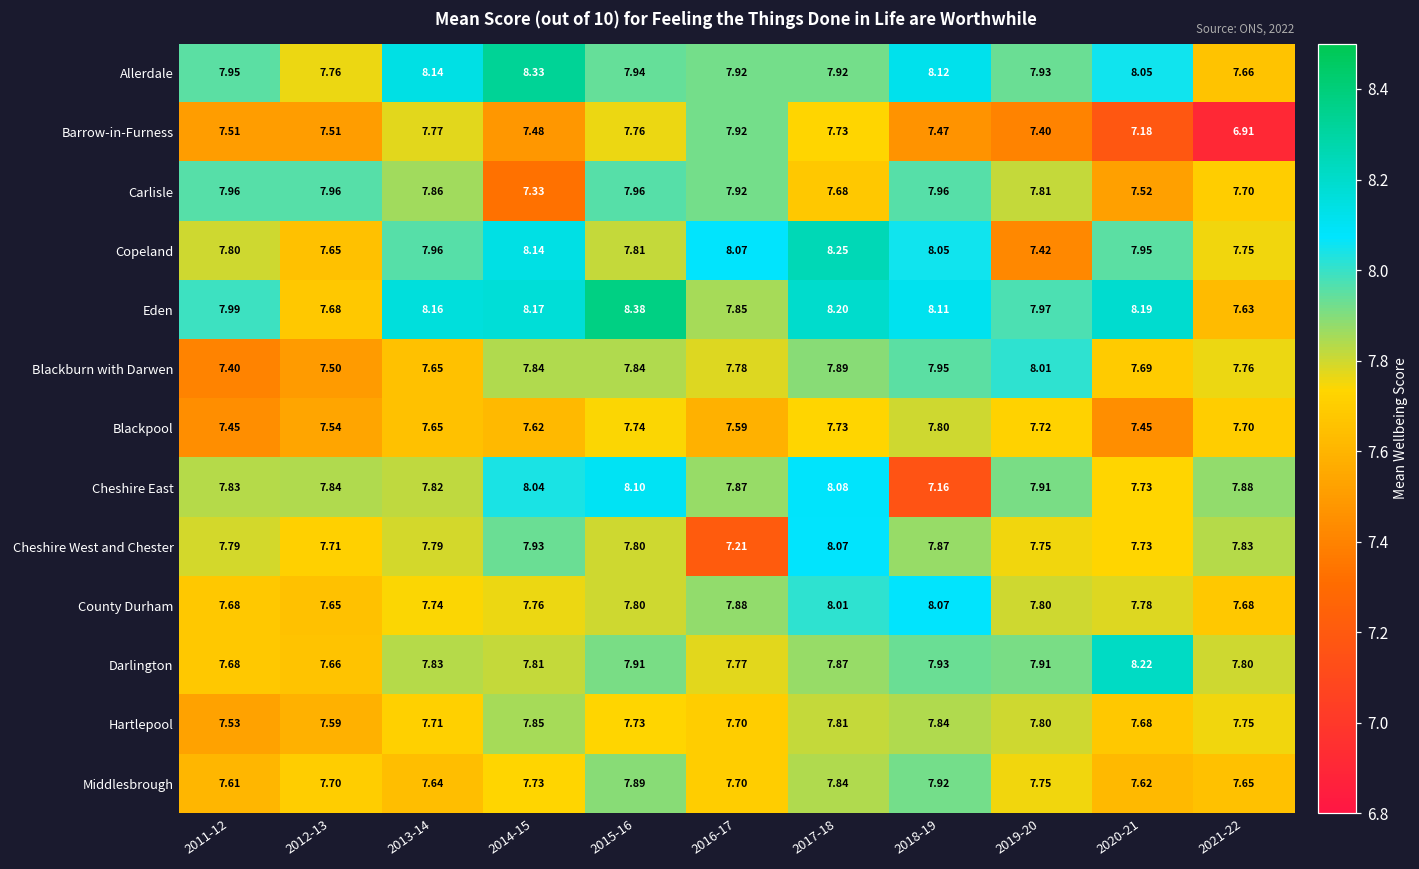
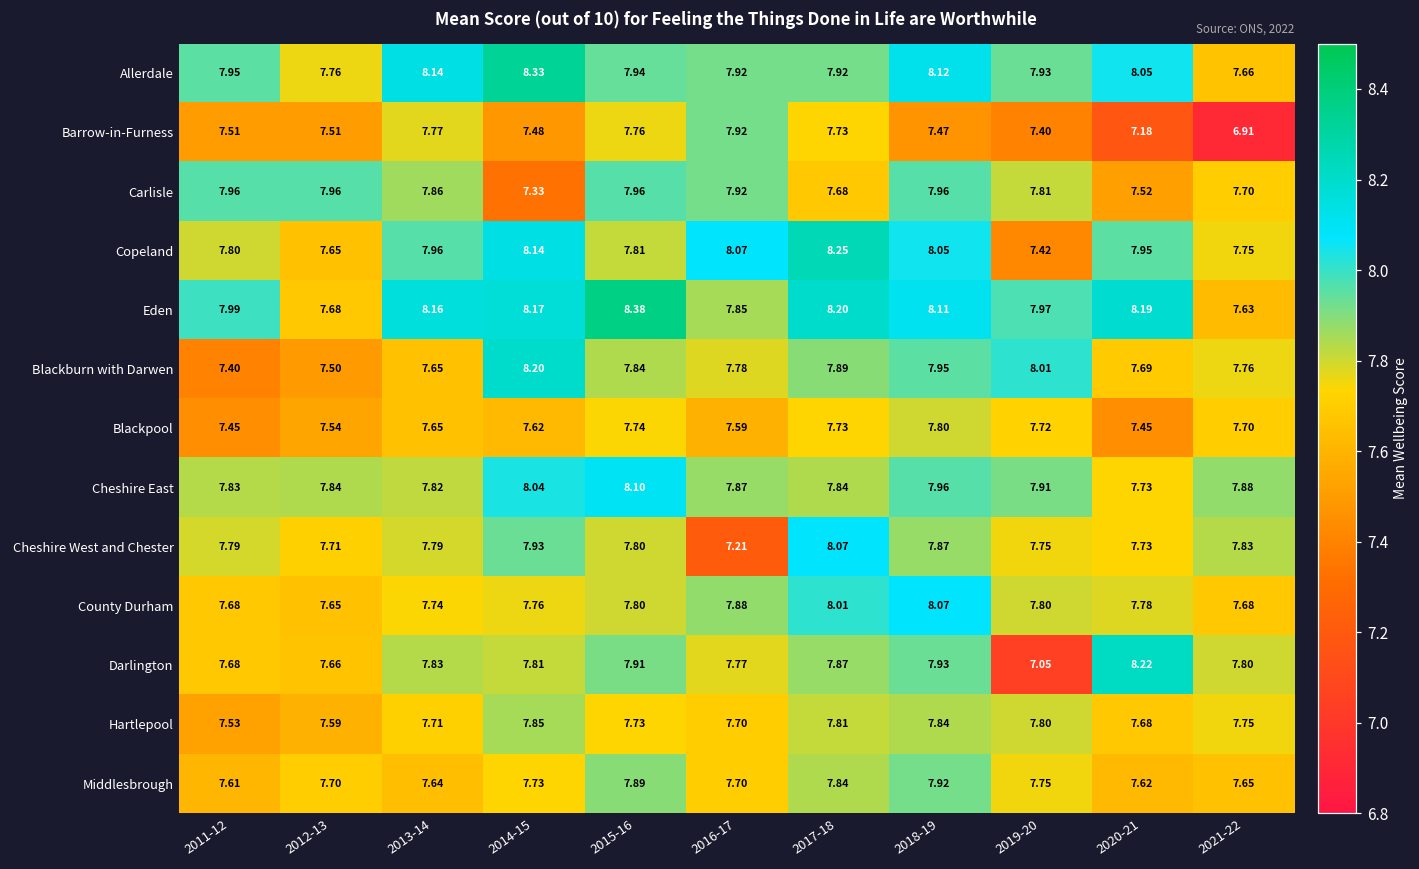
  {
    "Allerdale": {
      "2011-12": 7.95,
      "2012-13": 7.76,
      "2013-14": 8.14,
      "2014-15": 8.33,
      "2015-16": 7.94,
      "2016-17": 7.92,
      "2017-18": 7.92,
      "2018-19": 8.12,
      "2019-20": 7.93,
      "2020-21": 8.05,
      "2021-22": 7.66
    },
    "Barrow-in-Furness": {
      "2011-12": 7.51,
      "2012-13": 7.51,
      "2013-14": 7.77,
      "2014-15": 7.48,
      "2015-16": 7.76,
      "2016-17": 7.92,
      "2017-18": 7.73,
      "2018-19": 7.47,
      "2019-20": 7.40,
      "2020-21": 7.18,
      "2021-22": 6.91
    },
    "Carlisle": {
      "2011-12": 7.96,
      "2012-13": 7.96,
      "2013-14": 7.86,
      "2014-15": 7.33,
      "2015-16": 7.96,
      "2016-17": 7.92,
      "2017-18": 7.68,
      "2018-19": 7.96,
      "2019-20": 7.81,
      "2020-21": 7.52,
      "2021-22": 7.70
    },
    "Copeland": {
      "2011-12": 7.80,
      "2012-13": 7.65,
      "2013-14": 7.96,
      "2014-15": 8.14,
      "2015-16": 7.81,
      "2016-17": 8.07,
      "2017-18": 8.25,
      "2018-19": 8.05,
      "2019-20": 7.42,
      "2020-21": 7.95,
      "2021-22": 7.75
    },
    "Eden": {
      "2011-12": 7.99,
      "2012-13": 7.68,
      "2013-14": 8.16,
      "2014-15": 8.17,
      "2015-16": 8.38,
      "2016-17": 7.85,
      "2017-18": 8.20,
      "2018-19": 8.11,
      "2019-20": 7.97,
      "2020-21": 8.19,
      "2021-22": 7.63
    },
    "Blackburn with Darwen": {
      "2011-12": 7.40,
      "2012-13": 7.50,
      "2013-14": 7.65,
-     "2014-15": 7.84,
+     "2014-15": 8.20,
      "2015-16": 7.84,
      "2016-17": 7.78,
      "2017-18": 7.89,
      "2018-19": 7.95,
      "2019-20": 8.01,
      "2020-21": 7.69,
      "2021-22": 7.76
    },
    "Blackpool": {
      "2011-12": 7.45,
      "2012-13": 7.54,
      "2013-14": 7.65,
      "2014-15": 7.62,
      "2015-16": 7.74,
      "2016-17": 7.59,
      "2017-18": 7.73,
      "2018-19": 7.80,
      "2019-20": 7.72,
      "2020-21": 7.45,
      "2021-22": 7.70
    },
    "Cheshire East": {
      "2011-12": 7.83,
      "2012-13": 7.84,
      "2013-14": 7.82,
      "2014-15": 8.04,
      "2015-16": 8.10,
      "2016-17": 7.87,
-     "2017-18": 8.08,
-     "2018-19": 7.16,
+     "2017-18": 7.84,
+     "2018-19": 7.96,
      "2019-20": 7.91,
      "2020-21": 7.73,
      "2021-22": 7.88
    },
    "Cheshire West and Chester": {
      "2011-12": 7.79,
      "2012-13": 7.71,
      "2013-14": 7.79,
      "2014-15": 7.93,
      "2015-16": 7.80,
      "2016-17": 7.21,
      "2017-18": 8.07,
      "2018-19": 7.87,
      "2019-20": 7.75,
      "2020-21": 7.73,
      "2021-22": 7.83
    },
    "County Durham": {
      "2011-12": 7.68,
      "2012-13": 7.65,
      "2013-14": 7.74,
      "2014-15": 7.76,
      "2015-16": 7.80,
      "2016-17": 7.88,
      "2017-18": 8.01,
      "2018-19": 8.07,
      "2019-20": 7.80,
      "2020-21": 7.78,
      "2021-22": 7.68
    },
    "Darlington": {
      "2011-12": 7.68,
      "2012-13": 7.66,
      "2013-14": 7.83,
      "2014-15": 7.81,
      "2015-16": 7.91,
      "2016-17": 7.77,
      "2017-18": 7.87,
      "2018-19": 7.93,
-     "2019-20": 7.91,
+     "2019-20": 7.05,
      "2020-21": 8.22,
      "2021-22": 7.80
    },
    "Hartlepool": {
      "2011-12": 7.53,
      "2012-13": 7.59,
      "2013-14": 7.71,
      "2014-15": 7.85,
      "2015-16": 7.73,
      "2016-17": 7.70,
      "2017-18": 7.81,
      "2018-19": 7.84,
      "2019-20": 7.80,
      "2020-21": 7.68,
      "2021-22": 7.75
    },
    "Middlesbrough": {
      "2011-12": 7.61,
      "2012-13": 7.70,
      "2013-14": 7.64,
      "2014-15": 7.73,
      "2015-16": 7.89,
      "2016-17": 7.70,
      "2017-18": 7.84,
      "2018-19": 7.92,
      "2019-20": 7.75,
      "2020-21": 7.62,
      "2021-22": 7.65
    }
  }
